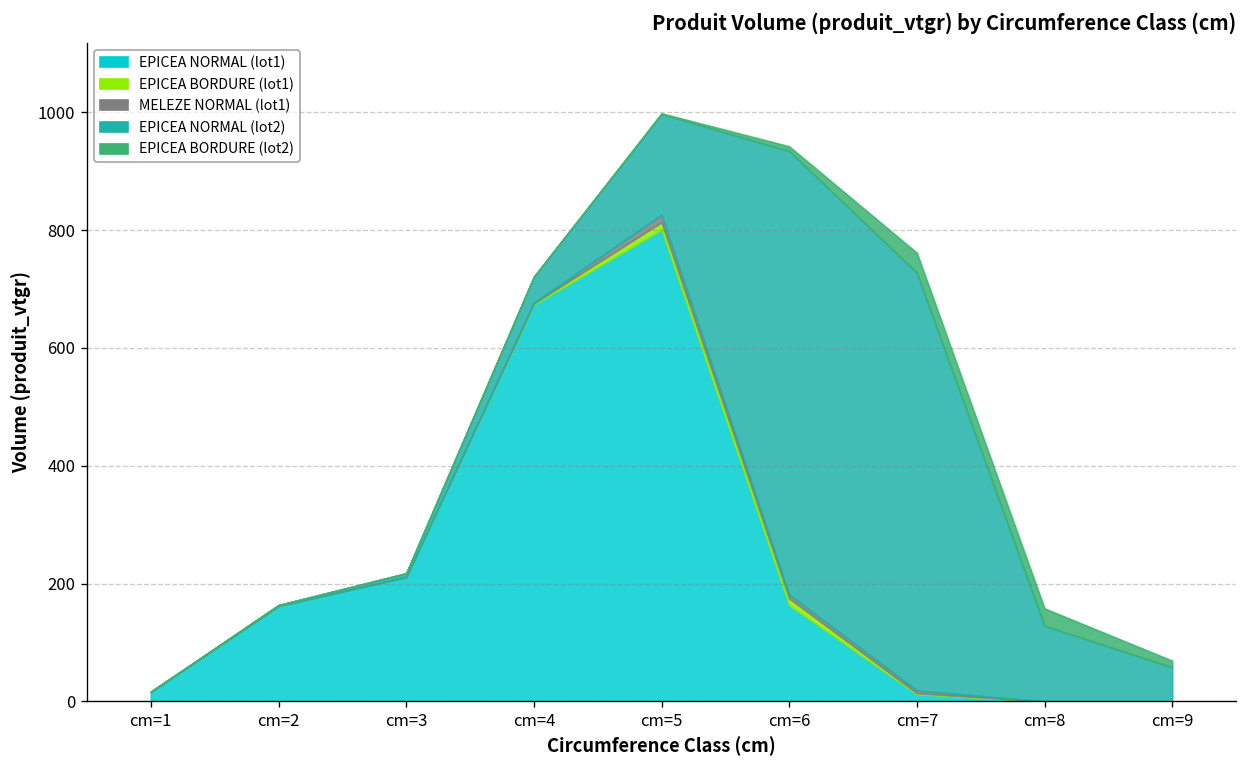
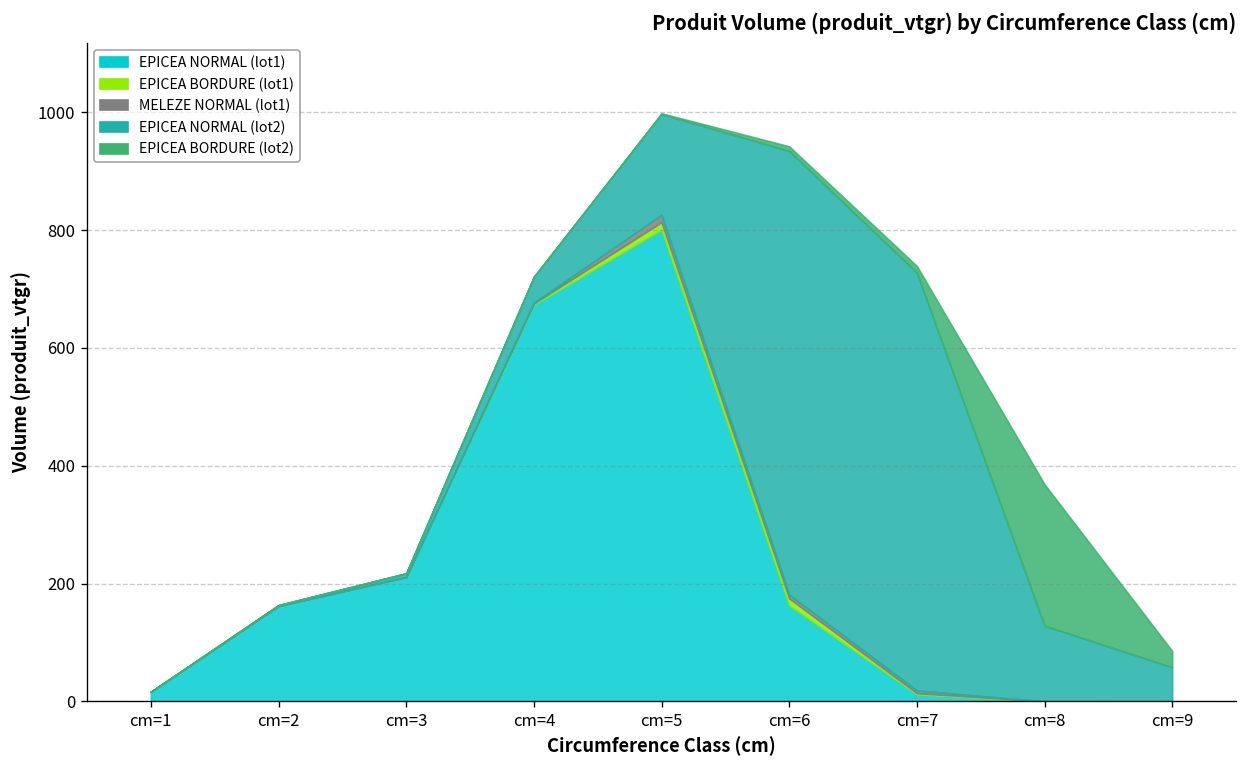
  {
    "EPICEA BORDURE (lot1)": {
      "cm=5": 10,
      "cm=6": 10
    },
    "MELEZE NORMAL (lot1)": {
      "cm=5": 10,
      "cm=6": 10
    },
    "EPICEA BORDURE (lot2)": {
      "cm=6": 10,
-     "cm=7": 30,
-     "cm=8": 30,
-     "cm=9": 10
+     "cm=7": 10,
+     "cm=8": 240,
+     "cm=9": 30
    }
  }
